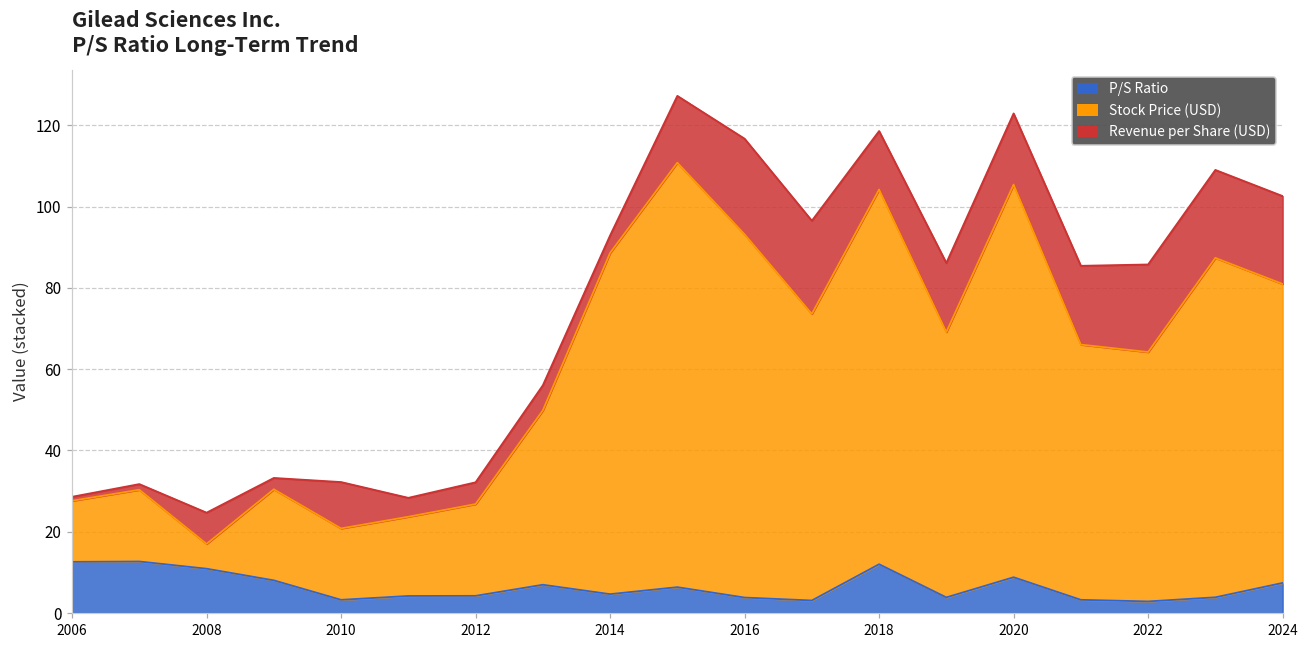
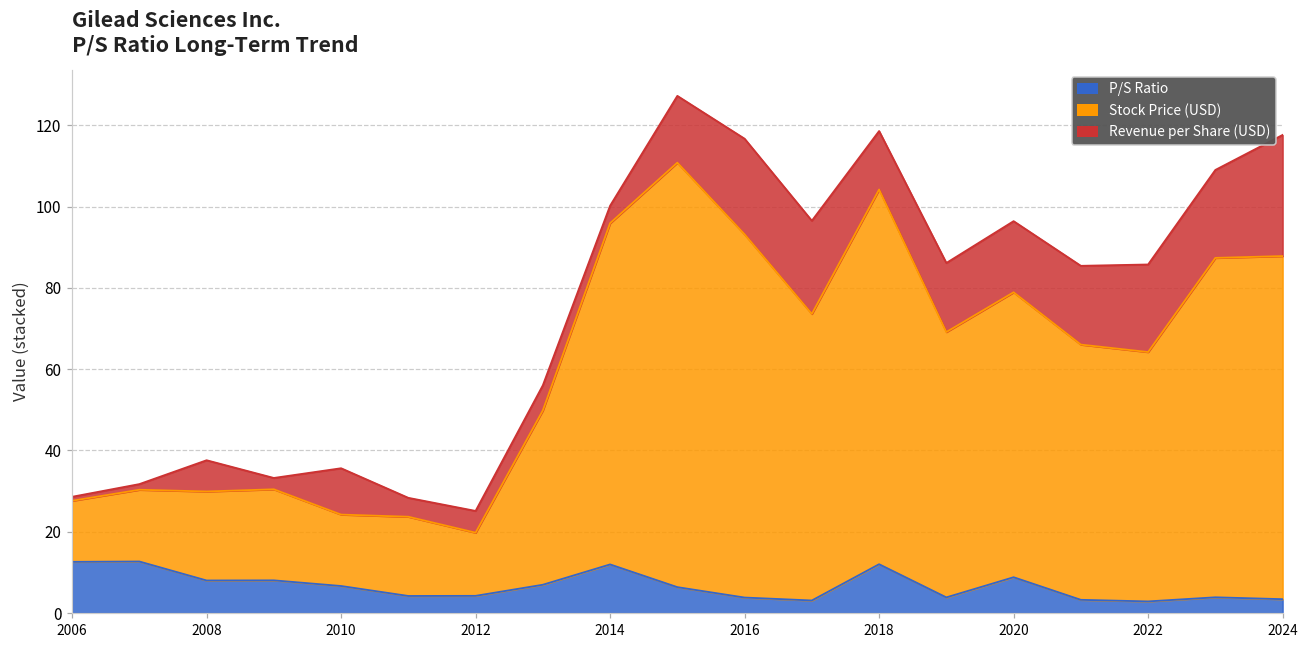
  {
    "P/S Ratio": {
      "2006": 13,
-     "2008": 11,
-     "2010": 3,
+     "2008": 8,
+     "2010": 7,
      "2012": 4,
-     "2014": 5,
+     "2014": 12,
      "2016": 4,
      "2018": 12,
      "2020": 9,
      "2022": 3,
-     "2024": 7
+     "2024": 3
    },
    "Stock Price (USD)": {
      "2006": 15,
-     "2008": 6,
+     "2008": 22,
      "2010": 18,
-     "2012": 23,
+     "2012": 16,
      "2014": 84,
      "2016": 89,
      "2018": 92,
-     "2020": 97,
+     "2020": 70,
      "2022": 61,
-     "2024": 74
+     "2024": 84
    },
    "Revenue per Share (USD)": {
      "2006": 1,
      "2008": 8,
      "2010": 11,
      "2012": 5,
      "2014": 4,
      "2016": 24,
      "2018": 14,
      "2020": 18,
      "2022": 22,
-     "2024": 22
+     "2024": 30
    }
  }
